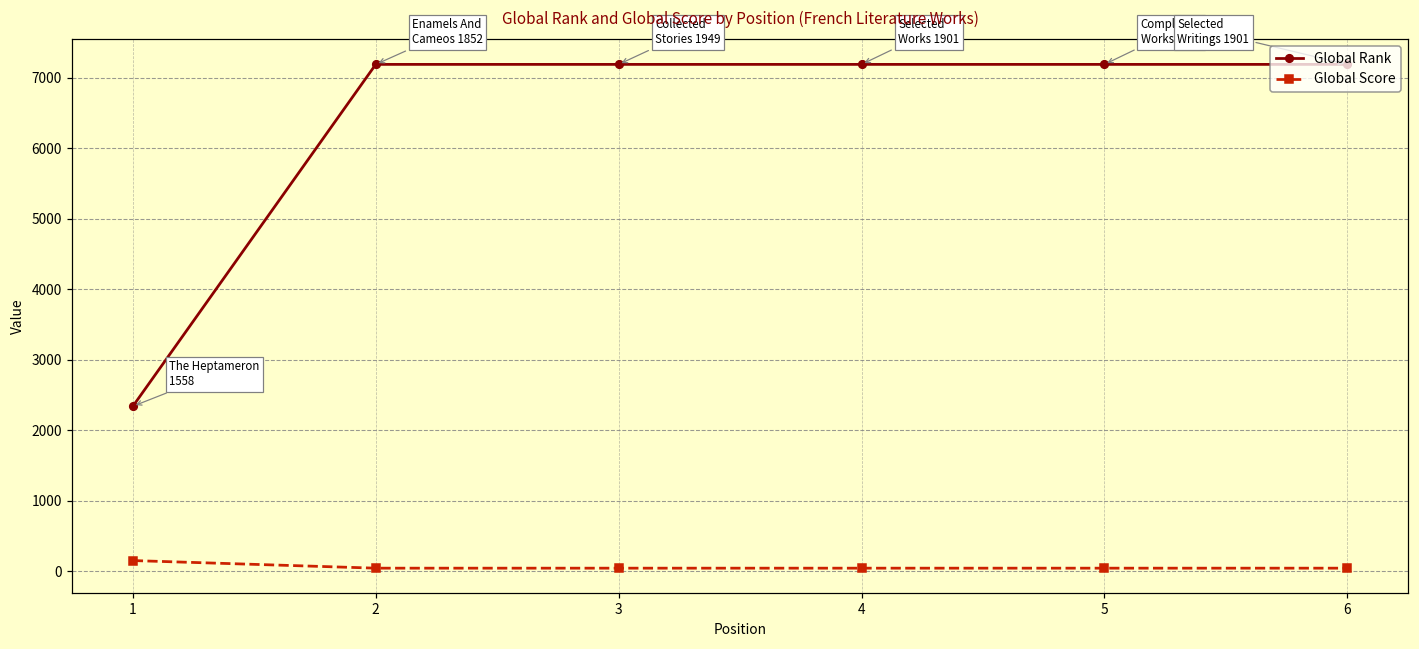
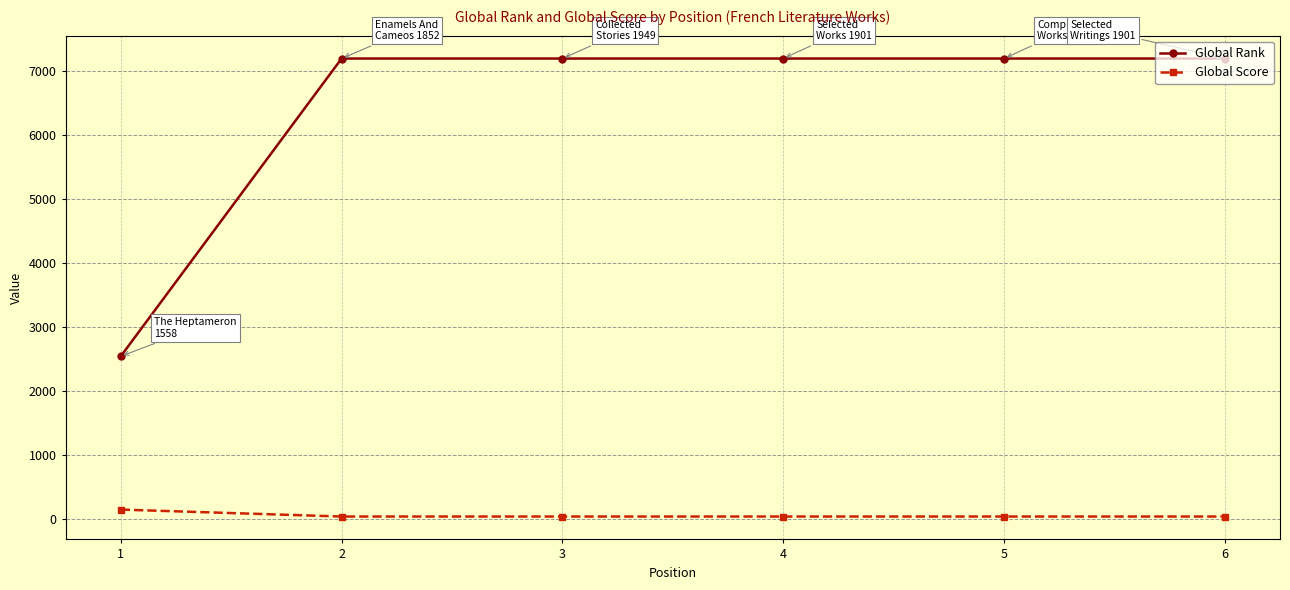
  {
    "Global Rank": {
-     "1": 2300
+     "1": 2500
    },
    "Global Score": {
      "1": 200,
      "2": 0,
      "3": 0,
      "4": 0,
      "5": 0,
      "6": 0
    }
  }
